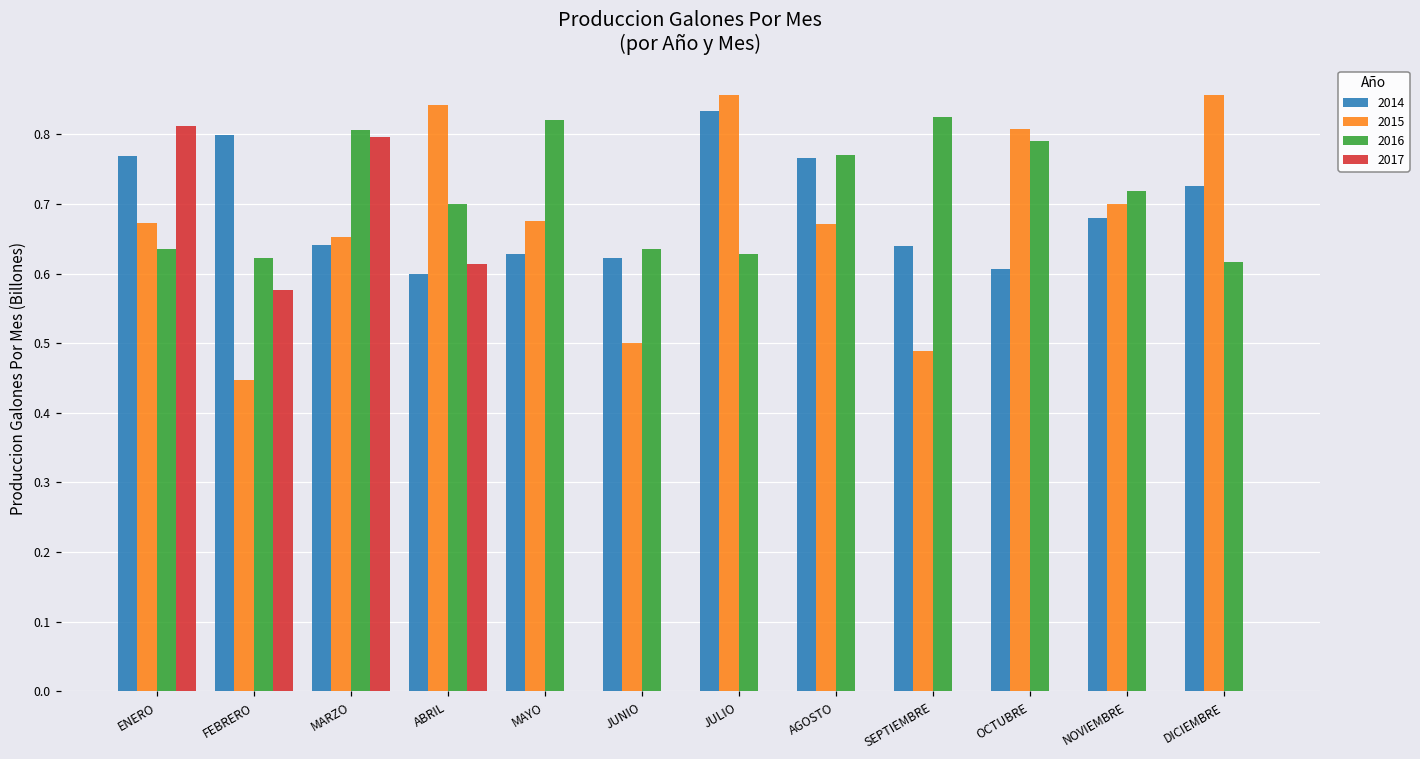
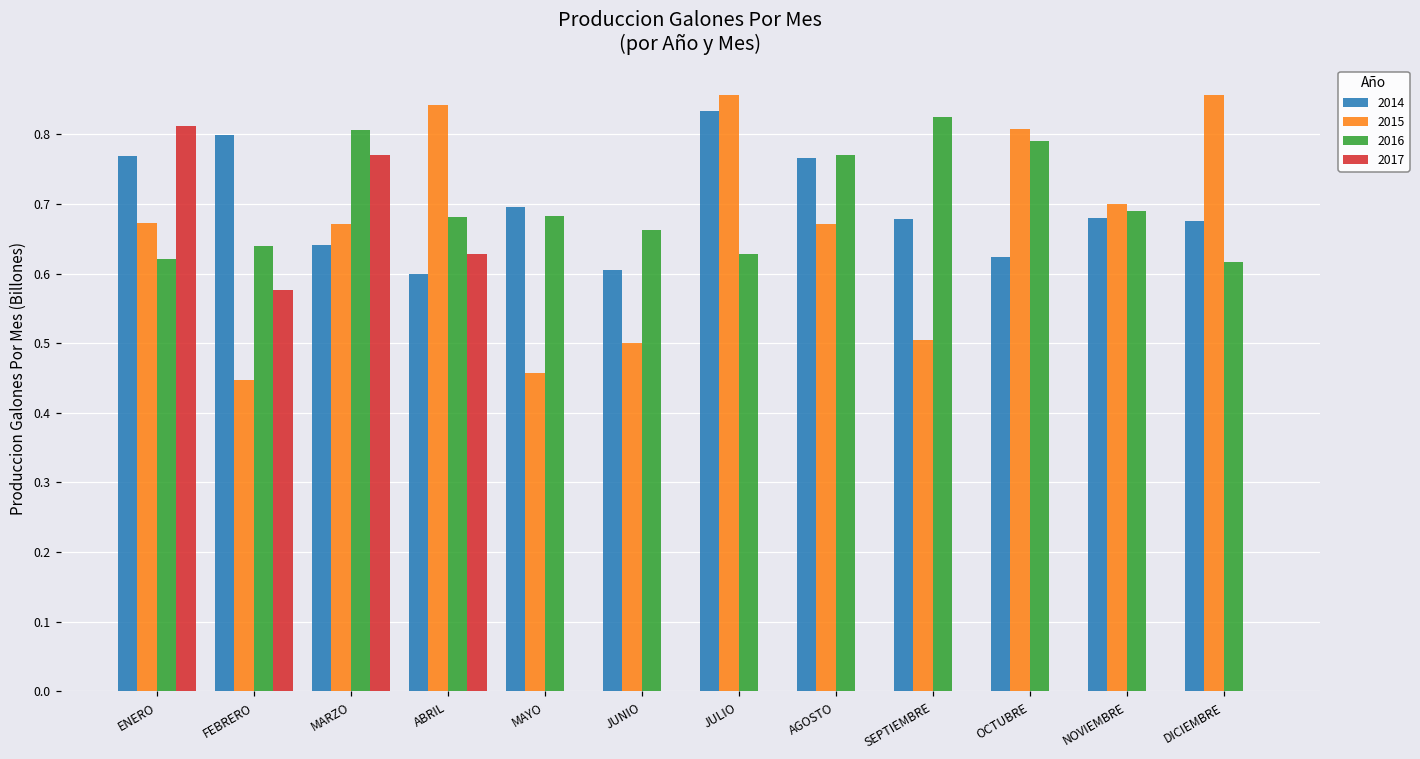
  {
    "2014": {
      "ENERO": 0.77,
      "FEBRERO": 0.80,
      "MARZO": 0.64,
      "ABRIL": 0.60,
-     "MAYO": 0.63,
-     "JUNIO": 0.62,
+     "MAYO": 0.70,
+     "JUNIO": 0.61,
      "JULIO": 0.83,
      "AGOSTO": 0.77,
-     "SEPTIEMBRE": 0.64,
-     "OCTUBRE": 0.61,
+     "SEPTIEMBRE": 0.68,
+     "OCTUBRE": 0.62,
      "NOVIEMBRE": 0.68,
-     "DICIEMBRE": 0.73
+     "DICIEMBRE": 0.68
    },
    "2015": {
      "ENERO": 0.67,
      "FEBRERO": 0.45,
-     "MARZO": 0.65,
+     "MARZO": 0.67,
      "ABRIL": 0.84,
-     "MAYO": 0.68,
+     "MAYO": 0.46,
      "JUNIO": 0.50,
      "JULIO": 0.86,
      "AGOSTO": 0.67,
-     "SEPTIEMBRE": 0.49,
+     "SEPTIEMBRE": 0.50,
      "OCTUBRE": 0.81,
      "NOVIEMBRE": 0.70,
      "DICIEMBRE": 0.86
    },
    "2016": {
-     "ENERO": 0.63,
-     "FEBRERO": 0.62,
+     "ENERO": 0.62,
+     "FEBRERO": 0.64,
      "MARZO": 0.81,
-     "ABRIL": 0.70,
-     "MAYO": 0.82,
-     "JUNIO": 0.64,
+     "ABRIL": 0.68,
+     "MAYO": 0.68,
+     "JUNIO": 0.66,
      "JULIO": 0.63,
      "AGOSTO": 0.77,
      "SEPTIEMBRE": 0.83,
      "OCTUBRE": 0.79,
-     "NOVIEMBRE": 0.72,
+     "NOVIEMBRE": 0.69,
      "DICIEMBRE": 0.62
    },
    "2017": {
      "ENERO": 0.81,
      "FEBRERO": 0.58,
-     "MARZO": 0.80,
-     "ABRIL": 0.61,
+     "MARZO": 0.77,
+     "ABRIL": 0.63,
      "MAYO": 0.00,
      "JUNIO": 0.00,
      "JULIO": 0.00,
      "AGOSTO": 0.00,
      "SEPTIEMBRE": 0.00,
      "OCTUBRE": 0.00,
      "NOVIEMBRE": 0.00,
      "DICIEMBRE": 0.00
    }
  }
